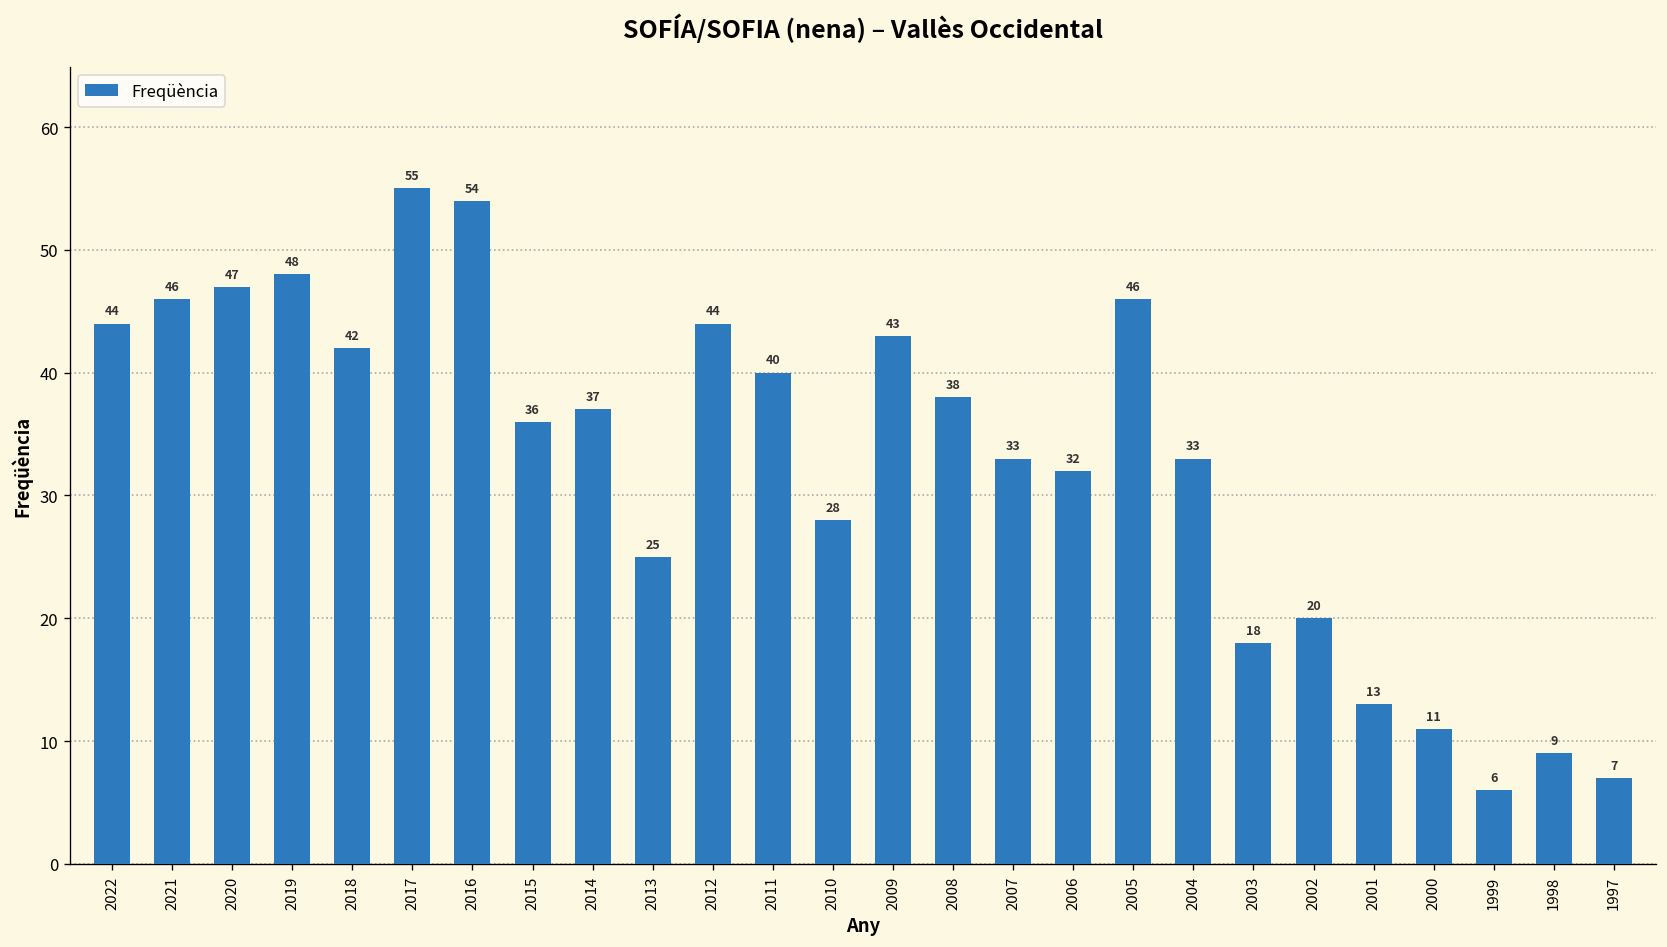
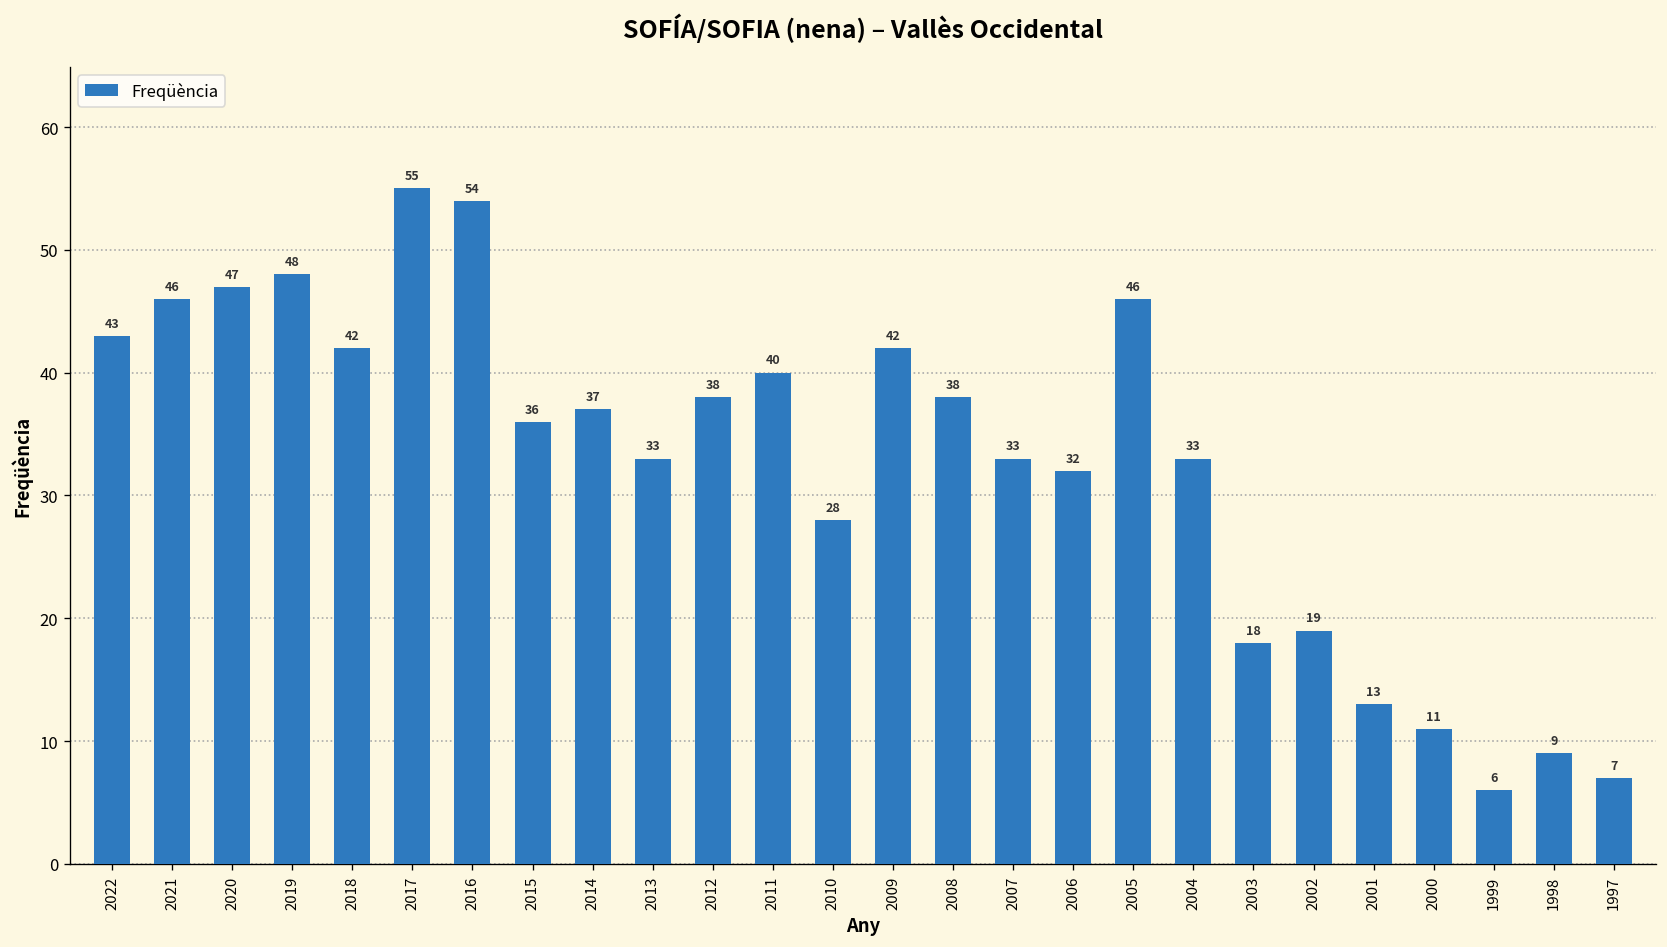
  {
-   "2022": 44,
+   "2022": 43,
    "2021": 46,
    "2020": 47,
    "2019": 48,
    "2018": 42,
    "2017": 55,
    "2016": 54,
    "2015": 36,
    "2014": 37,
-   "2013": 25,
-   "2012": 44,
+   "2013": 33,
+   "2012": 38,
    "2011": 40,
    "2010": 28,
-   "2009": 43,
+   "2009": 42,
    "2008": 38,
    "2007": 33,
    "2006": 32,
    "2005": 46,
    "2004": 33,
    "2003": 18,
-   "2002": 20,
+   "2002": 19,
    "2001": 13,
    "2000": 11,
    "1999": 6,
    "1998": 9,
    "1997": 7
  }
